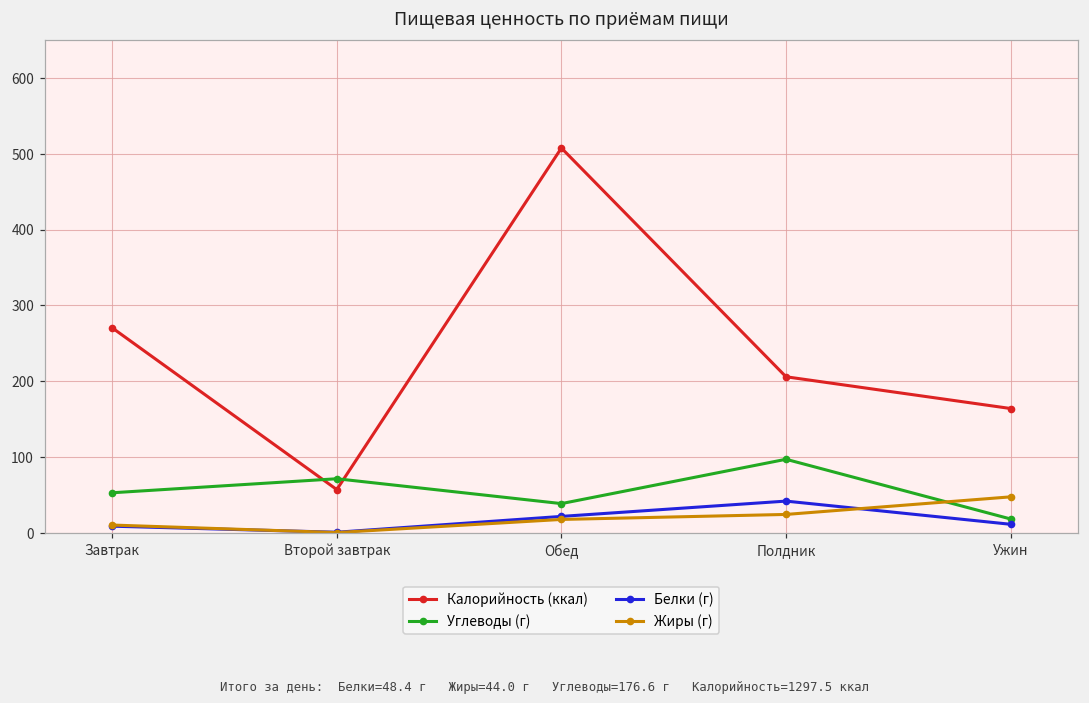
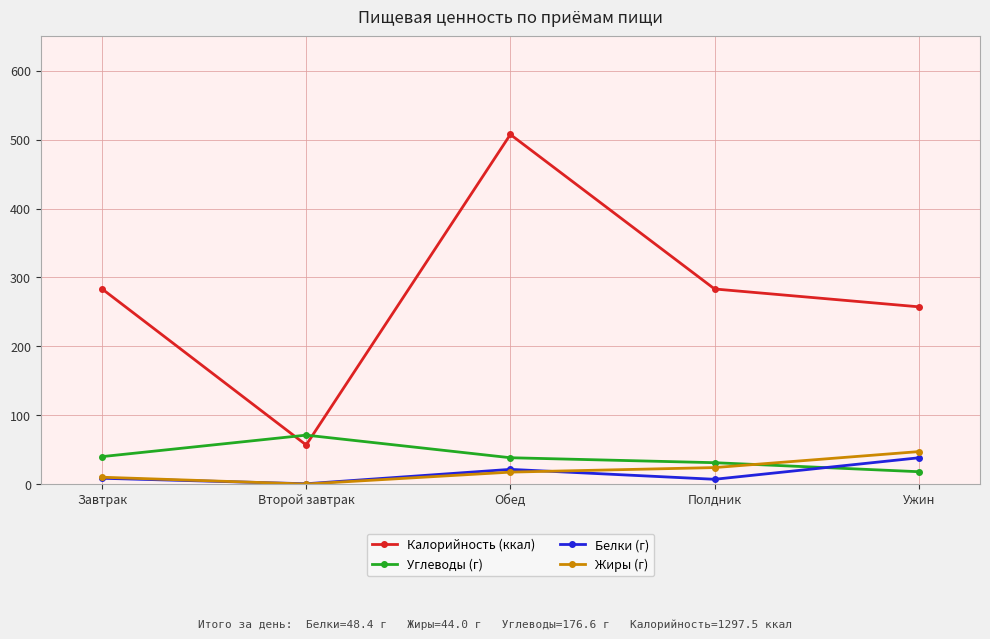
  {
    "Калорийность (ккал)": {
-     "Завтрак": 270,
+     "Завтрак": 280,
      "Второй завтрак": 60,
      "Обед": 510,
-     "Полдник": 210,
-     "Ужин": 160
+     "Полдник": 280,
+     "Ужин": 260
    },
    "Углеводы (г)": {
-     "Завтрак": 50,
+     "Завтрак": 40,
      "Второй завтрак": 70,
      "Обед": 40,
-     "Полдник": 100,
+     "Полдник": 30,
      "Ужин": 20
    },
    "Белки (г)": {
      "Обед": 20,
-     "Полдник": 40,
-     "Ужин": 10
+     "Полдник": 10,
+     "Ужин": 40
    },
    "Жиры (г)": {
      "Обед": 20,
      "Полдник": 20,
      "Ужин": 50
    }
  }
